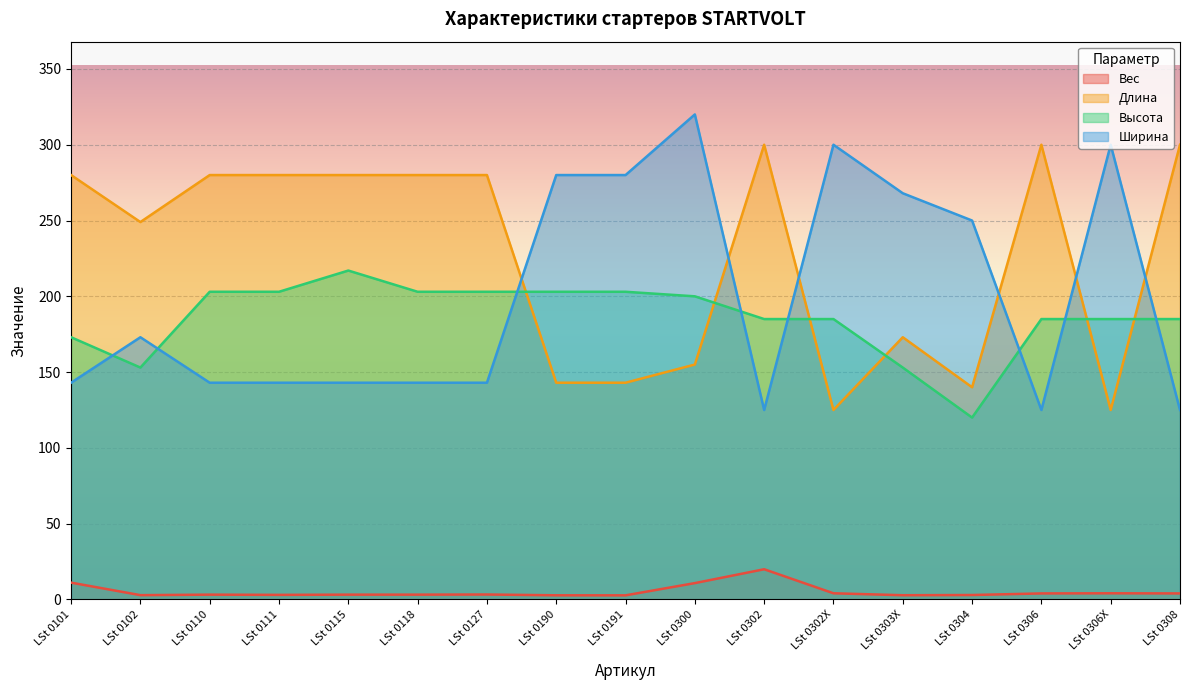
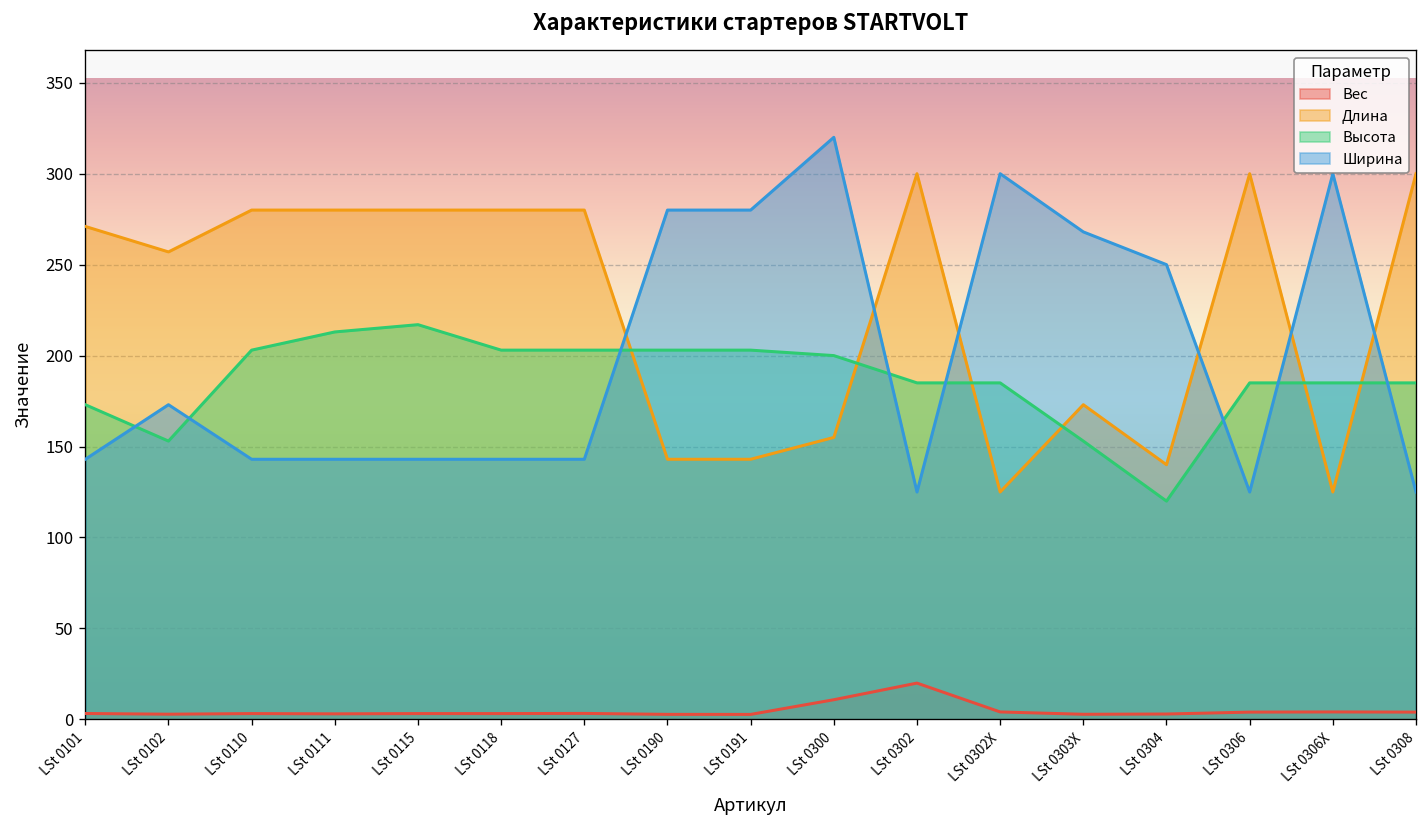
  {
    "Вес": {
-     "LSt 0101": 11,
+     "LSt 0101": 3,
      "LSt 0102": 3,
      "LSt 0110": 3,
      "LSt 0111": 3,
      "LSt 0115": 3,
      "LSt 0118": 3,
      "LSt 0127": 3,
      "LSt 0190": 3,
      "LSt 0191": 3,
      "LSt 0300": 11,
      "LSt 0302": 20,
      "LSt 0302X": 4,
      "LSt 0303X": 3,
      "LSt 0304": 3,
      "LSt 0306": 4,
      "LSt 0306X": 4,
      "LSt 0308": 4
    },
    "Длина": {
-     "LSt 0101": 280,
-     "LSt 0102": 249,
+     "LSt 0101": 271,
+     "LSt 0102": 257,
      "LSt 0110": 280,
      "LSt 0111": 280,
      "LSt 0115": 280,
      "LSt 0118": 280,
      "LSt 0127": 280,
      "LSt 0190": 143,
      "LSt 0191": 143,
      "LSt 0300": 155,
      "LSt 0302": 300,
      "LSt 0302X": 125,
      "LSt 0303X": 173,
      "LSt 0304": 140,
      "LSt 0306": 300,
      "LSt 0306X": 125,
      "LSt 0308": 300
    },
    "Высота": {
      "LSt 0101": 173,
      "LSt 0102": 153,
      "LSt 0110": 203,
-     "LSt 0111": 203,
+     "LSt 0111": 213,
      "LSt 0115": 217,
      "LSt 0118": 203,
      "LSt 0127": 203,
      "LSt 0190": 203,
      "LSt 0191": 203,
      "LSt 0300": 200,
      "LSt 0302": 185,
      "LSt 0302X": 185,
      "LSt 0303X": 153,
      "LSt 0304": 120,
      "LSt 0306": 185,
      "LSt 0306X": 185,
      "LSt 0308": 185
    },
    "Ширина": {
      "LSt 0101": 143,
      "LSt 0102": 173,
      "LSt 0110": 143,
      "LSt 0111": 143,
      "LSt 0115": 143,
      "LSt 0118": 143,
      "LSt 0127": 143,
      "LSt 0190": 280,
      "LSt 0191": 280,
      "LSt 0300": 320,
      "LSt 0302": 125,
      "LSt 0302X": 300,
      "LSt 0303X": 268,
      "LSt 0304": 250,
      "LSt 0306": 125,
      "LSt 0308": 125
    }
  }
